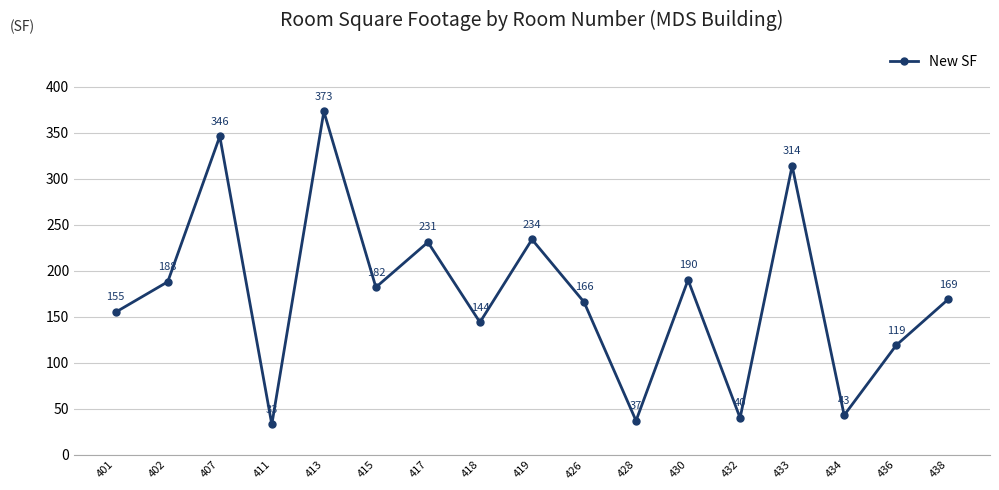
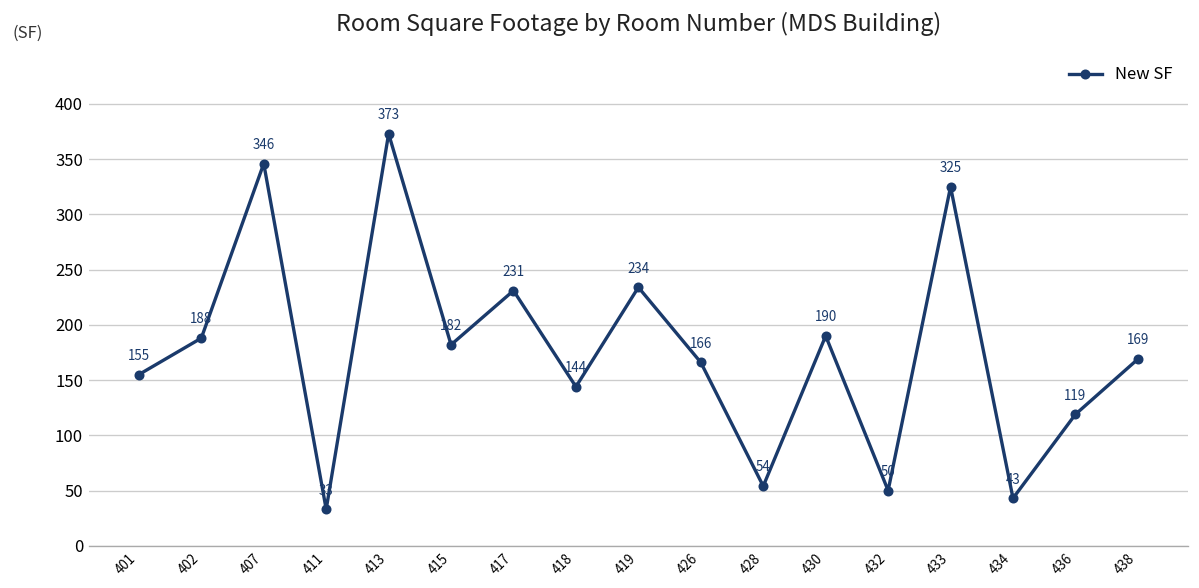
  {
    "401": 155,
    "402": 188,
    "407": 346,
    "411": 33,
    "413": 373,
    "415": 182,
    "417": 231,
    "418": 144,
    "419": 234,
    "426": 166,
-   "428": 37,
+   "428": 54,
    "430": 190,
-   "432": 40,
-   "433": 314,
+   "432": 50,
+   "433": 325,
    "434": 43,
    "436": 119,
    "438": 169
  }
